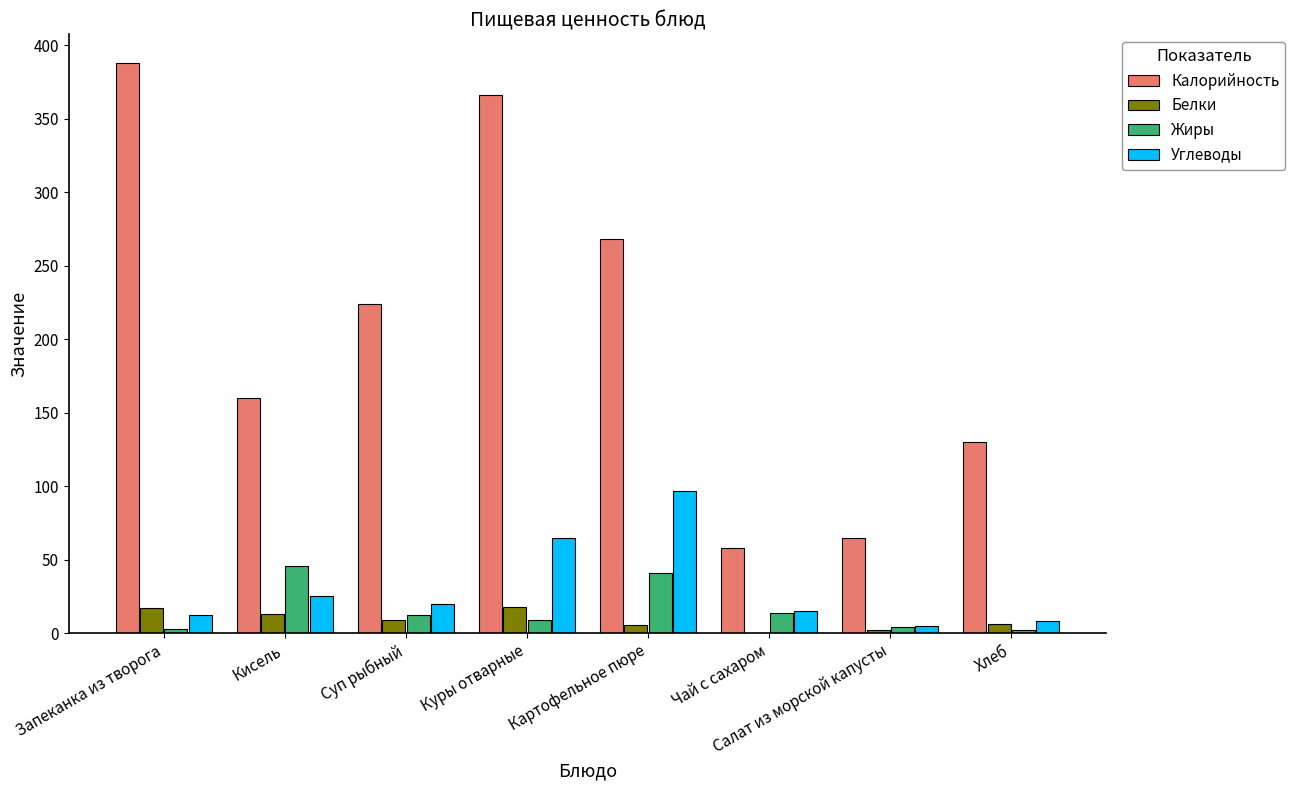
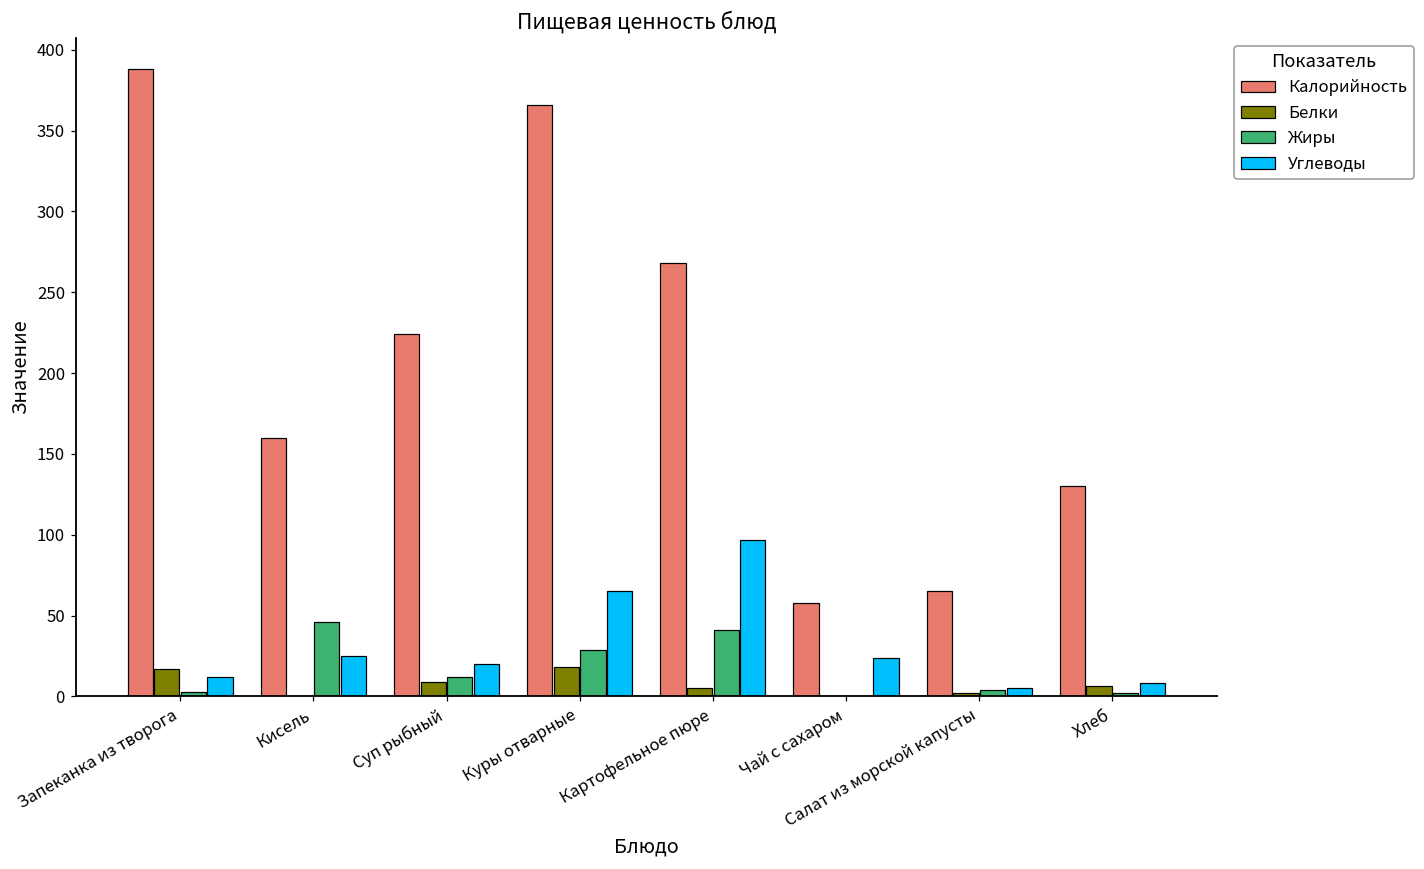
  {
    "Калорийность": {
      "Запеканка из творога": 388,
      "Кисель": 160,
      "Суп рыбный": 224,
      "Куры отварные": 366,
      "Картофельное пюре": 268,
      "Чай с сахаром": 58,
      "Салат из морской капусты": 65,
      "Хлеб": 130
    },
    "Белки": {
      "Запеканка из творога": 17,
-     "Кисель": 13,
+     "Кисель": 0,
      "Суп рыбный": 9,
      "Куры отварные": 18,
      "Картофельное пюре": 6,
      "Салат из морской капусты": 2,
      "Хлеб": 7
    },
    "Жиры": {
      "Запеканка из творога": 3,
      "Кисель": 46,
      "Суп рыбный": 12,
-     "Куры отварные": 9,
+     "Куры отварные": 29,
      "Картофельное пюре": 41,
-     "Чай с сахаром": 14,
+     "Чай с сахаром": 0,
      "Салат из морской капусты": 4,
      "Хлеб": 2
    },
    "Углеводы": {
      "Запеканка из творога": 12,
      "Кисель": 25,
      "Суп рыбный": 20,
      "Куры отварные": 65,
      "Картофельное пюре": 97,
-     "Чай с сахаром": 15,
+     "Чай с сахаром": 24,
      "Салат из морской капусты": 5,
      "Хлеб": 9
    }
  }
